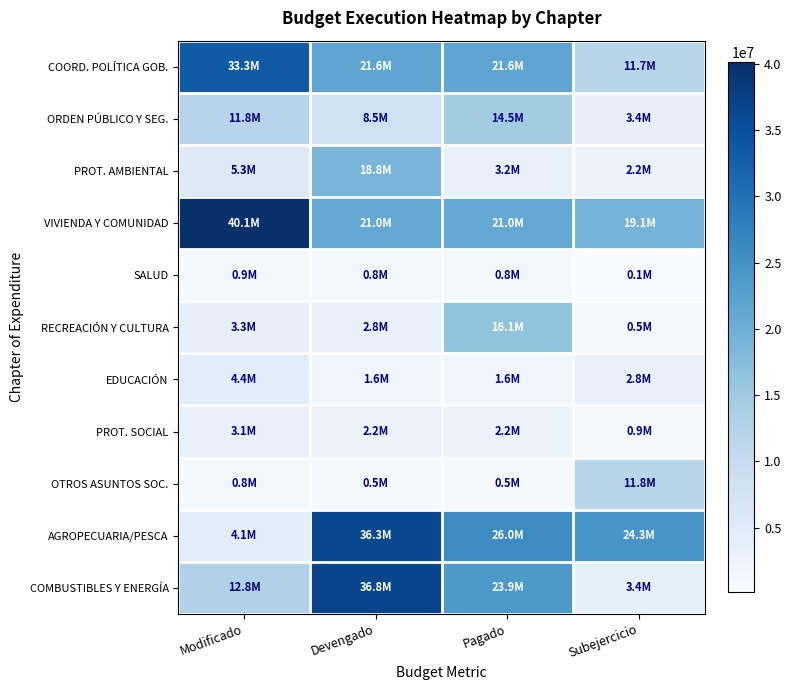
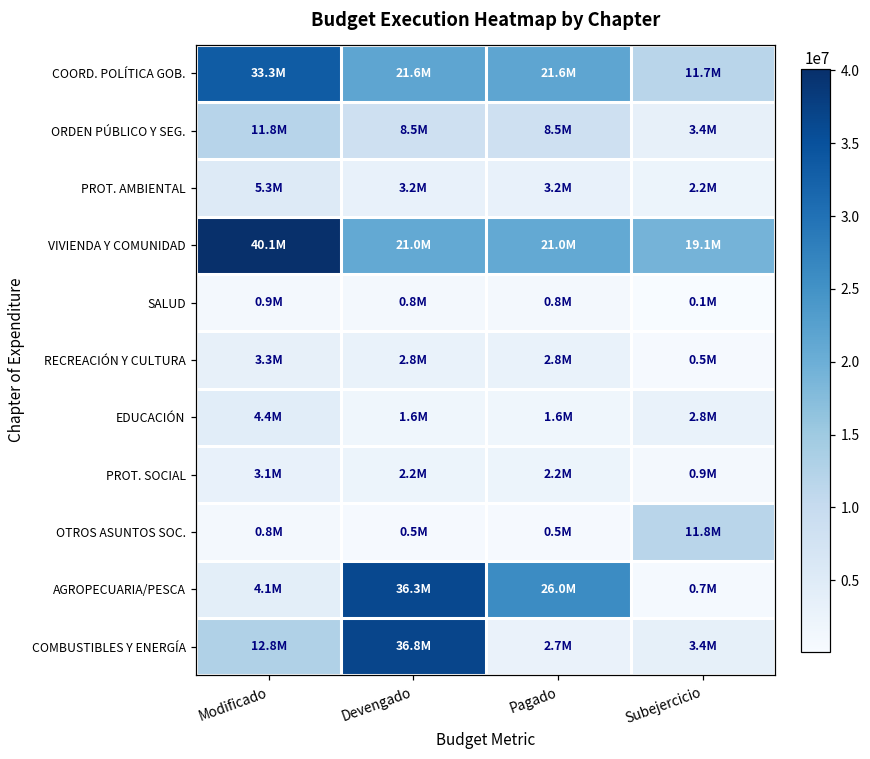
  {
    "COORD. POLÍTICA GOB.": {
      "Modificado": "33.3M",
      "Devengado": "21.6M",
      "Pagado": "21.6M",
      "Subejercicio": "11.7M"
    },
    "ORDEN PÚBLICO Y SEG.": {
      "Modificado": "11.8M",
      "Devengado": "8.5M",
-     "Pagado": "14.5M",
+     "Pagado": "8.5M",
      "Subejercicio": "3.4M"
    },
    "PROT. AMBIENTAL": {
      "Modificado": "5.3M",
-     "Devengado": "18.8M",
+     "Devengado": "3.2M",
      "Pagado": "3.2M",
      "Subejercicio": "2.2M"
    },
    "VIVIENDA Y COMUNIDAD": {
      "Modificado": "40.1M",
      "Devengado": "21.0M",
      "Pagado": "21.0M",
      "Subejercicio": "19.1M"
    },
    "SALUD": {
      "Modificado": "0.9M",
      "Devengado": "0.8M",
      "Pagado": "0.8M",
      "Subejercicio": "0.1M"
    },
    "RECREACIÓN Y CULTURA": {
      "Modificado": "3.3M",
      "Devengado": "2.8M",
-     "Pagado": "16.1M",
+     "Pagado": "2.8M",
      "Subejercicio": "0.5M"
    },
    "EDUCACIÓN": {
      "Modificado": "4.4M",
      "Devengado": "1.6M",
      "Pagado": "1.6M",
      "Subejercicio": "2.8M"
    },
    "PROT. SOCIAL": {
      "Modificado": "3.1M",
      "Devengado": "2.2M",
      "Pagado": "2.2M",
      "Subejercicio": "0.9M"
    },
    "OTROS ASUNTOS SOC.": {
      "Modificado": "0.8M",
      "Devengado": "0.5M",
      "Pagado": "0.5M",
      "Subejercicio": "11.8M"
    },
    "AGROPECUARIA/PESCA": {
      "Modificado": "4.1M",
      "Devengado": "36.3M",
      "Pagado": "26.0M",
-     "Subejercicio": "24.3M"
+     "Subejercicio": "0.7M"
    },
    "COMBUSTIBLES Y ENERGÍA": {
      "Modificado": "12.8M",
      "Devengado": "36.8M",
-     "Pagado": "23.9M",
+     "Pagado": "2.7M",
      "Subejercicio": "3.4M"
    }
  }
